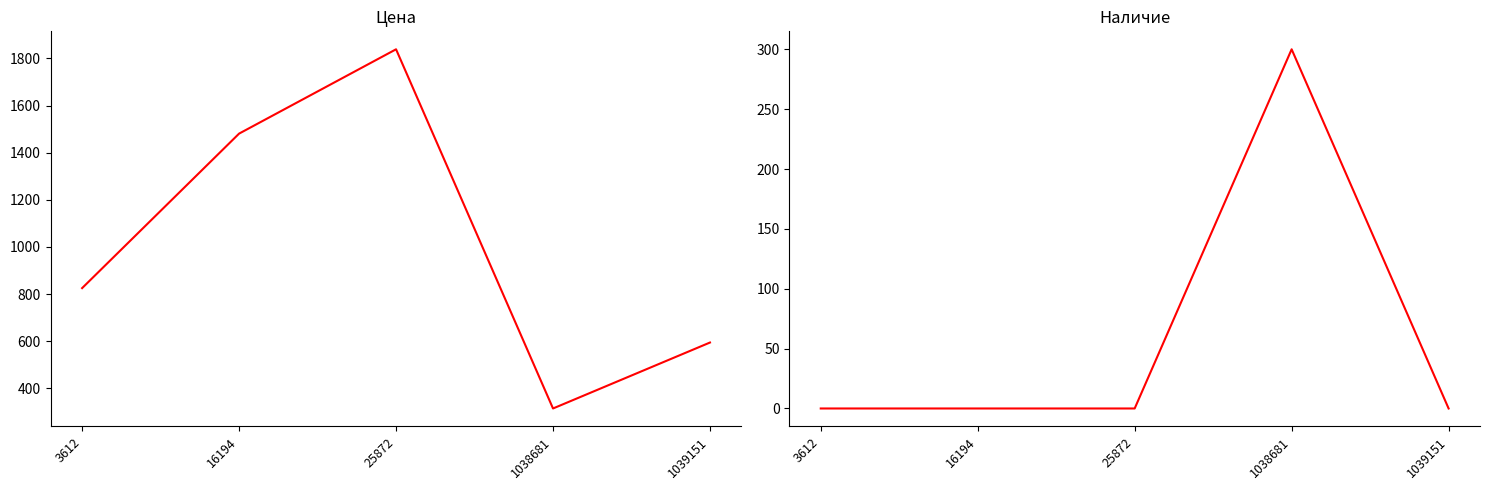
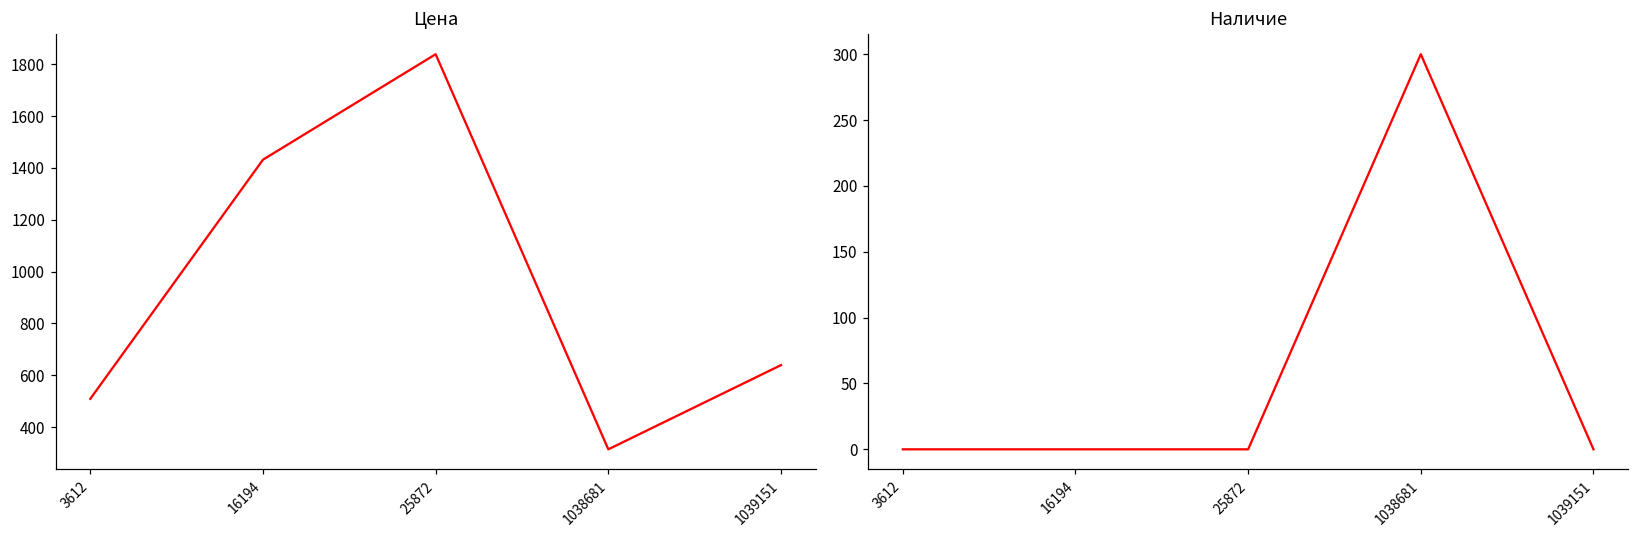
  {
    "Цена": {
-     "3612": 830,
-     "16194": 1480,
+     "3612": 510,
+     "16194": 1430,
      "25872": 1840,
      "1038681": 310,
-     "1039151": 590
+     "1039151": 640
    },
    "Наличие": {
      "3612": 0,
      "16194": 0,
      "25872": 0,
      "1038681": 300,
      "1039151": 0
    }
  }
